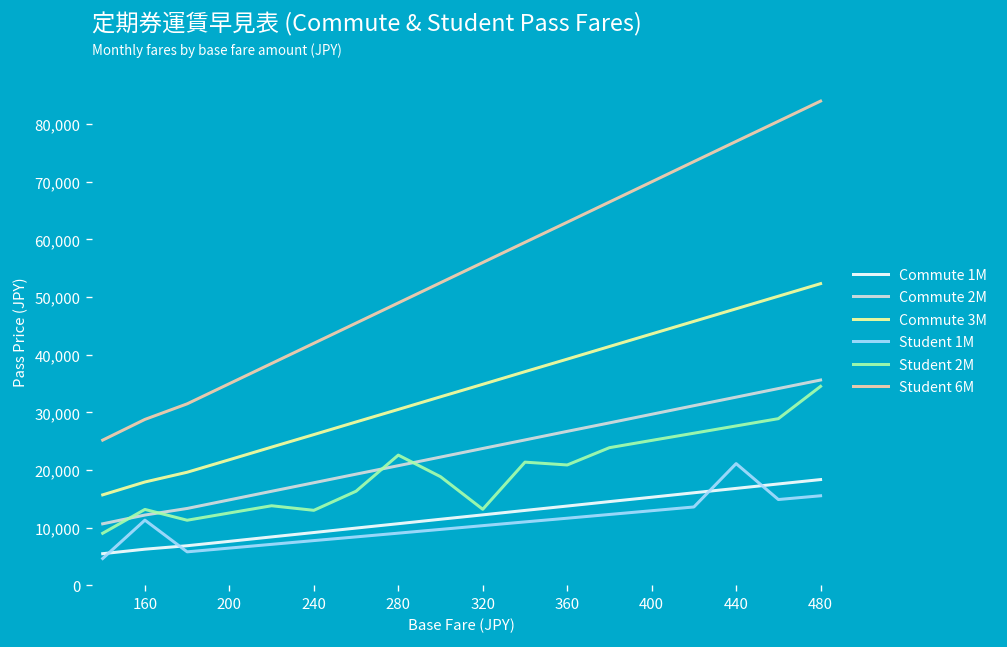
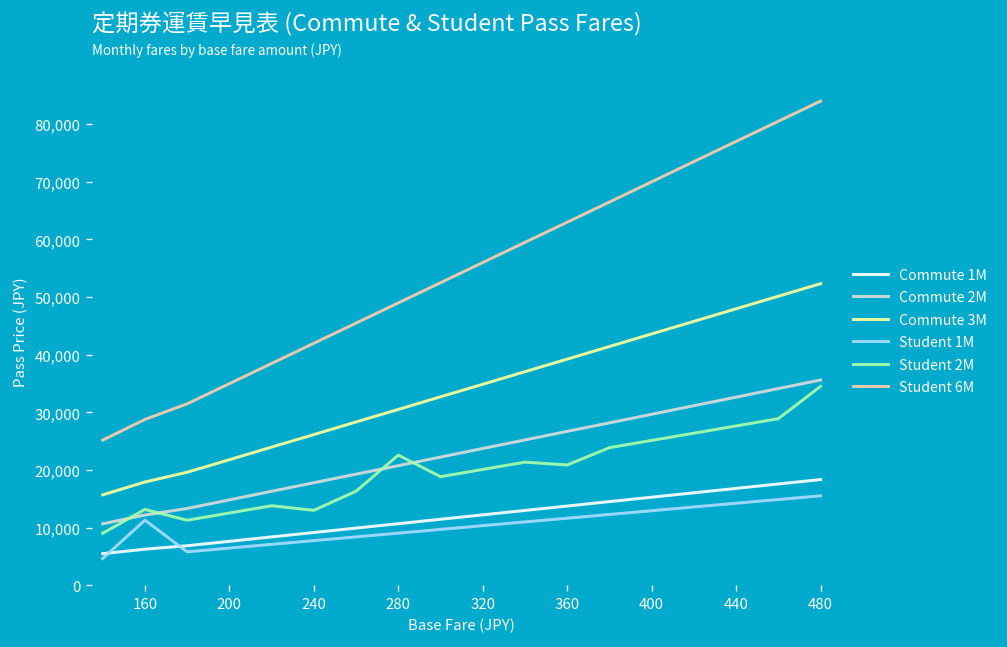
  {
    "Student 1M": {
      "160": "11,000",
      "200": "6,000",
      "240": "8,000",
      "280": "9,000",
      "320": "10,000",
      "360": "12,000",
      "400": "13,000",
-     "440": "21,000",
+     "440": "14,000",
      "480": "16,000"
    },
    "Student 2M": {
      "160": "13,000",
      "200": "13,000",
      "240": "13,000",
      "280": "23,000",
-     "320": "13,000",
+     "320": "20,000",
      "360": "21,000",
      "400": "25,000",
      "440": "28,000",
      "480": "35,000"
    }
  }
